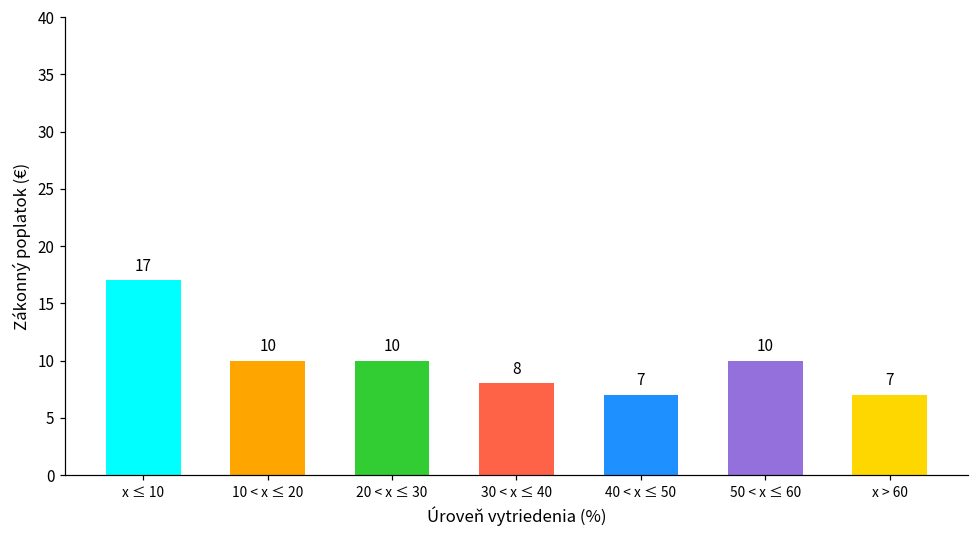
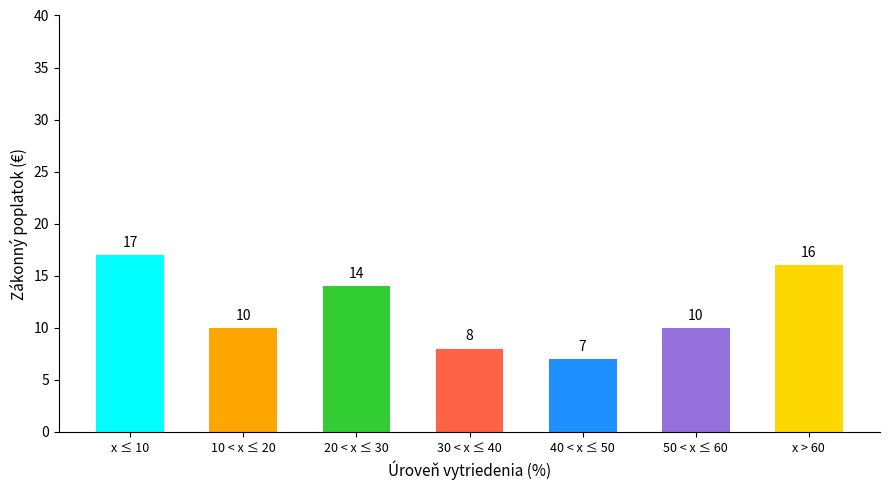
  {
    "x ≤ 10": 17,
    "10 < x ≤ 20": 10,
-   "20 < x ≤ 30": 10,
+   "20 < x ≤ 30": 14,
    "30 < x ≤ 40": 8,
    "40 < x ≤ 50": 7,
    "50 < x ≤ 60": 10,
-   "x > 60": 7
+   "x > 60": 16
  }
